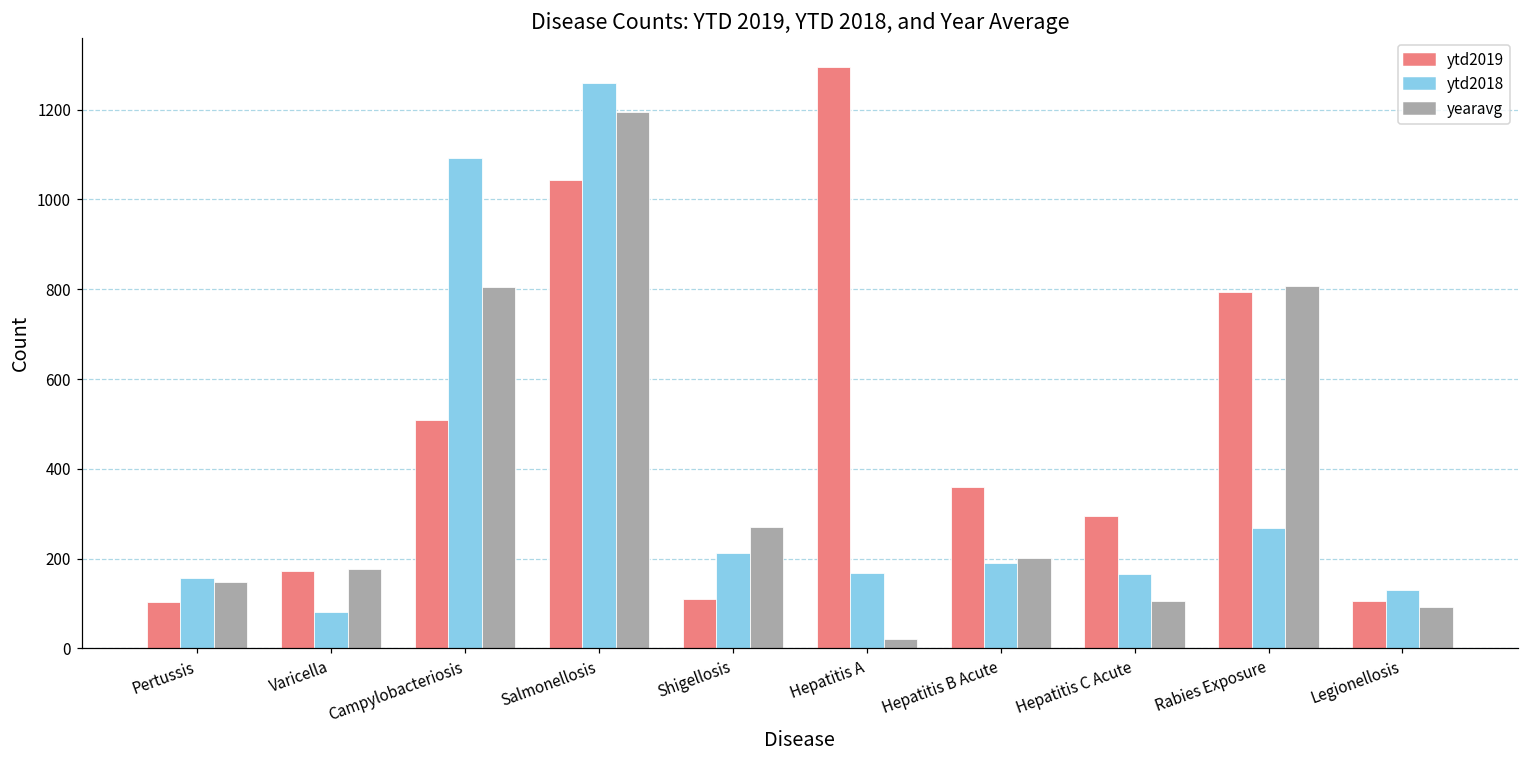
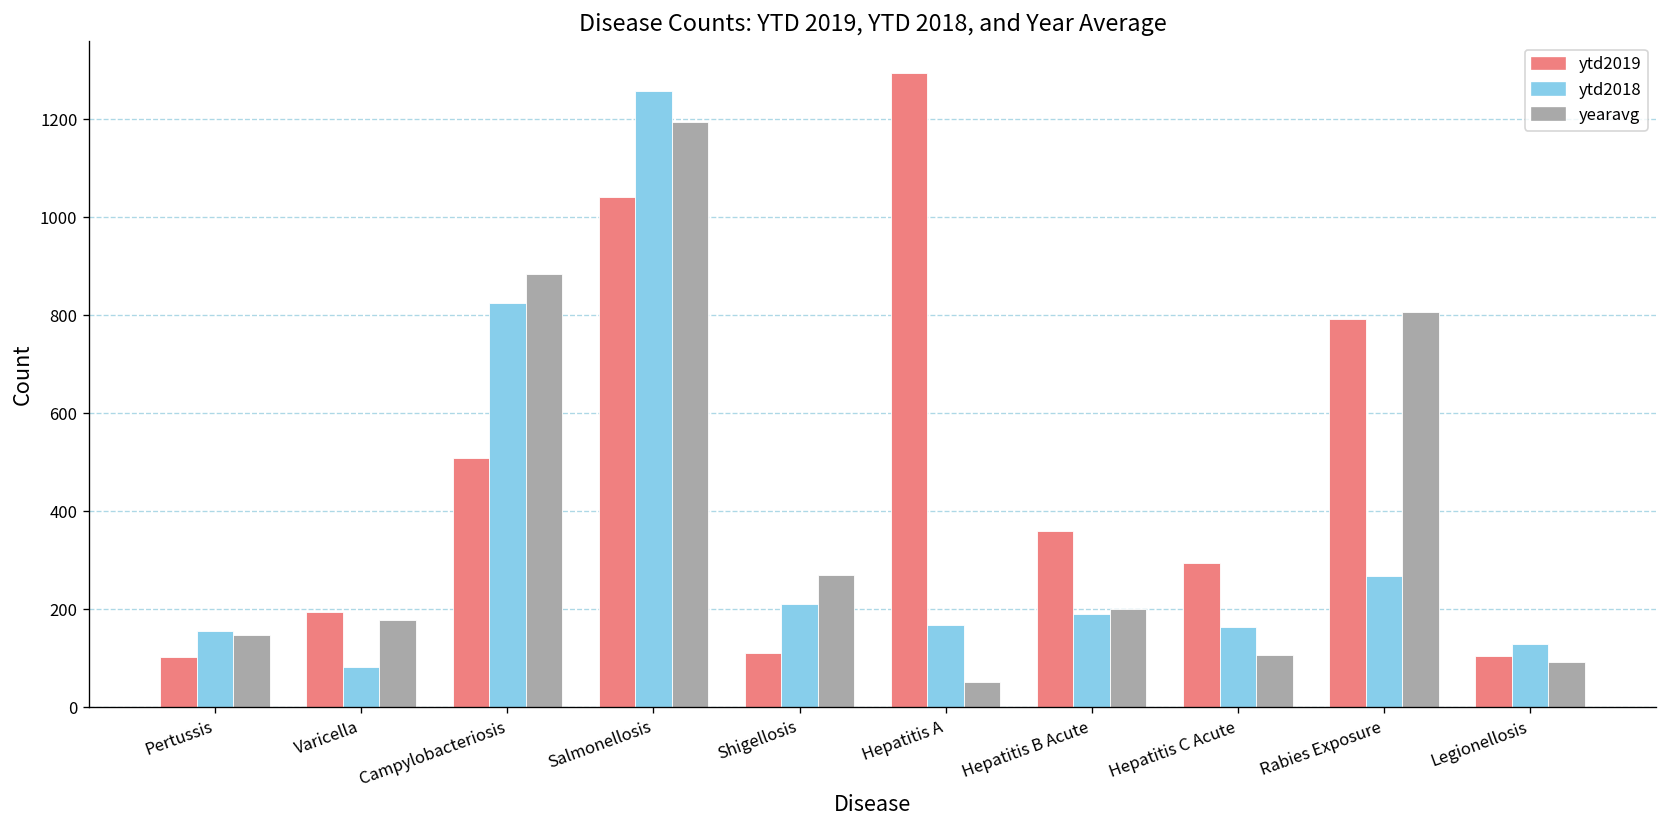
  {
    "ytd2019": {
      "Pertussis": 100,
-     "Varicella": 170,
+     "Varicella": 190,
      "Campylobacteriosis": 510,
      "Salmonellosis": 1040,
      "Shigellosis": 110,
      "Hepatitis A": 1300,
      "Hepatitis B Acute": 360,
      "Hepatitis C Acute": 300,
      "Rabies Exposure": 790,
      "Legionellosis": 110
    },
    "ytd2018": {
      "Pertussis": 160,
      "Varicella": 80,
-     "Campylobacteriosis": 1090,
+     "Campylobacteriosis": 830,
      "Salmonellosis": 1260,
      "Shigellosis": 210,
      "Hepatitis A": 170,
      "Hepatitis B Acute": 190,
      "Hepatitis C Acute": 170,
      "Rabies Exposure": 270,
      "Legionellosis": 130
    },
    "yearavg": {
      "Pertussis": 150,
      "Varicella": 180,
-     "Campylobacteriosis": 810,
+     "Campylobacteriosis": 880,
      "Salmonellosis": 1190,
      "Shigellosis": 270,
-     "Hepatitis A": 20,
+     "Hepatitis A": 50,
      "Hepatitis B Acute": 200,
      "Hepatitis C Acute": 110,
      "Rabies Exposure": 810,
      "Legionellosis": 90
    }
  }
